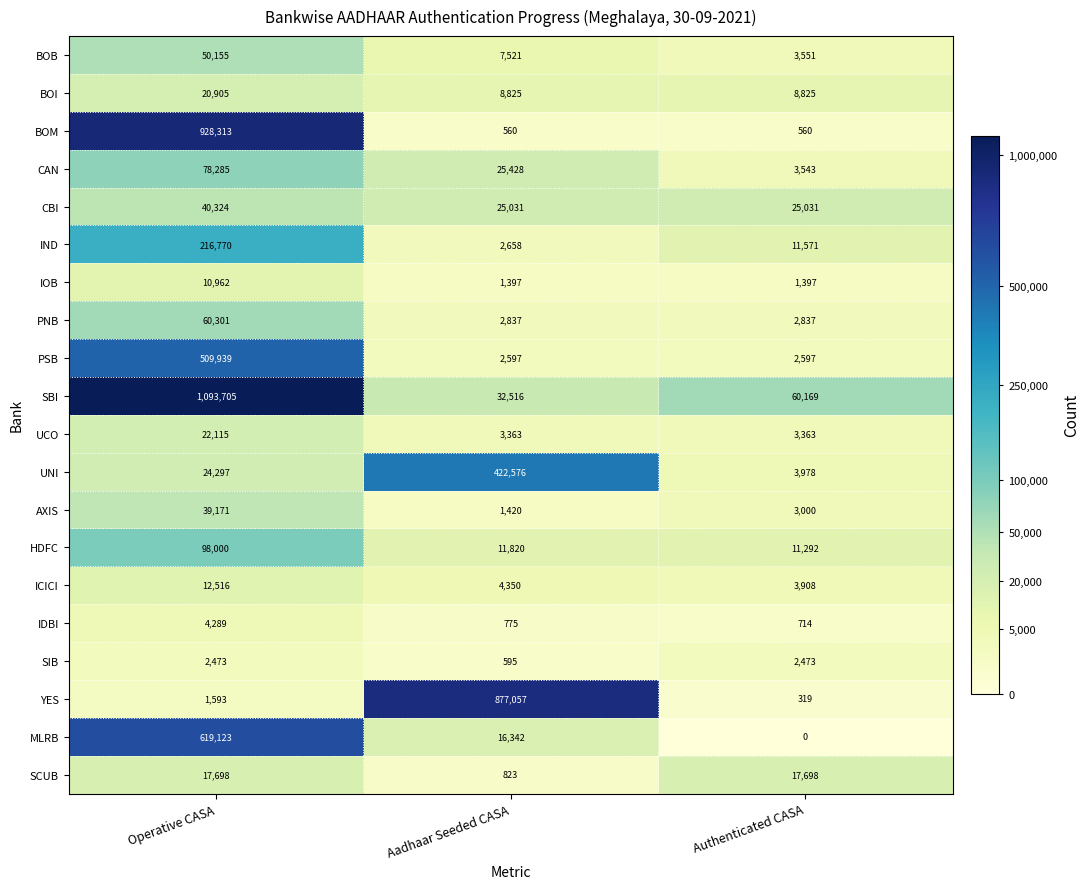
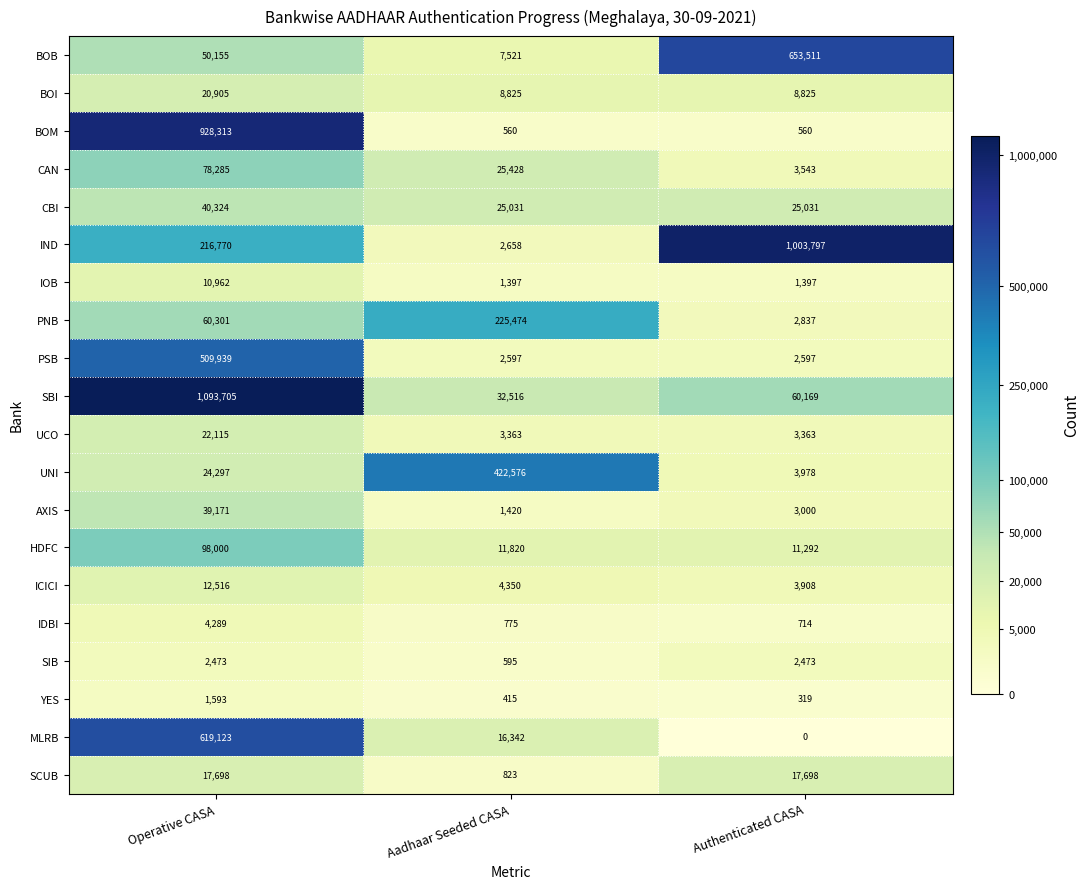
  {
    "BOB": {
      "Operative CASA": "50,155",
      "Aadhaar Seeded CASA": "7,521",
-     "Authenticated CASA": "3,551"
+     "Authenticated CASA": "653,511"
    },
    "BOI": {
      "Operative CASA": "20,905",
      "Aadhaar Seeded CASA": "8,825",
      "Authenticated CASA": "8,825"
    },
    "BOM": {
      "Operative CASA": "928,313",
      "Aadhaar Seeded CASA": "560",
      "Authenticated CASA": "560"
    },
    "CAN": {
      "Operative CASA": "78,285",
      "Aadhaar Seeded CASA": "25,428",
      "Authenticated CASA": "3,543"
    },
    "CBI": {
      "Operative CASA": "40,324",
      "Aadhaar Seeded CASA": "25,031",
      "Authenticated CASA": "25,031"
    },
    "IND": {
      "Operative CASA": "216,770",
      "Aadhaar Seeded CASA": "2,658",
-     "Authenticated CASA": "11,571"
+     "Authenticated CASA": "1,003,797"
    },
    "IOB": {
      "Operative CASA": "10,962",
      "Aadhaar Seeded CASA": "1,397",
      "Authenticated CASA": "1,397"
    },
    "PNB": {
      "Operative CASA": "60,301",
-     "Aadhaar Seeded CASA": "2,837",
+     "Aadhaar Seeded CASA": "225,474",
      "Authenticated CASA": "2,837"
    },
    "PSB": {
      "Operative CASA": "509,939",
      "Aadhaar Seeded CASA": "2,597",
      "Authenticated CASA": "2,597"
    },
    "SBI": {
      "Operative CASA": "1,093,705",
      "Aadhaar Seeded CASA": "32,516",
      "Authenticated CASA": "60,169"
    },
    "UCO": {
      "Operative CASA": "22,115",
      "Aadhaar Seeded CASA": "3,363",
      "Authenticated CASA": "3,363"
    },
    "UNI": {
      "Operative CASA": "24,297",
      "Aadhaar Seeded CASA": "422,576",
      "Authenticated CASA": "3,978"
    },
    "AXIS": {
      "Operative CASA": "39,171",
      "Aadhaar Seeded CASA": "1,420",
      "Authenticated CASA": "3,000"
    },
    "HDFC": {
      "Operative CASA": "98,000",
      "Aadhaar Seeded CASA": "11,820",
      "Authenticated CASA": "11,292"
    },
    "ICICI": {
      "Operative CASA": "12,516",
      "Aadhaar Seeded CASA": "4,350",
      "Authenticated CASA": "3,908"
    },
    "IDBI": {
      "Operative CASA": "4,289",
      "Aadhaar Seeded CASA": "775",
      "Authenticated CASA": "714"
    },
    "SIB": {
      "Operative CASA": "2,473",
      "Aadhaar Seeded CASA": "595",
      "Authenticated CASA": "2,473"
    },
    "YES": {
      "Operative CASA": "1,593",
-     "Aadhaar Seeded CASA": "877,057",
+     "Aadhaar Seeded CASA": "415",
      "Authenticated CASA": "319"
    },
    "MLRB": {
      "Operative CASA": "619,123",
      "Aadhaar Seeded CASA": "16,342",
      "Authenticated CASA": "0"
    },
    "SCUB": {
      "Operative CASA": "17,698",
      "Aadhaar Seeded CASA": "823",
      "Authenticated CASA": "17,698"
    }
  }
